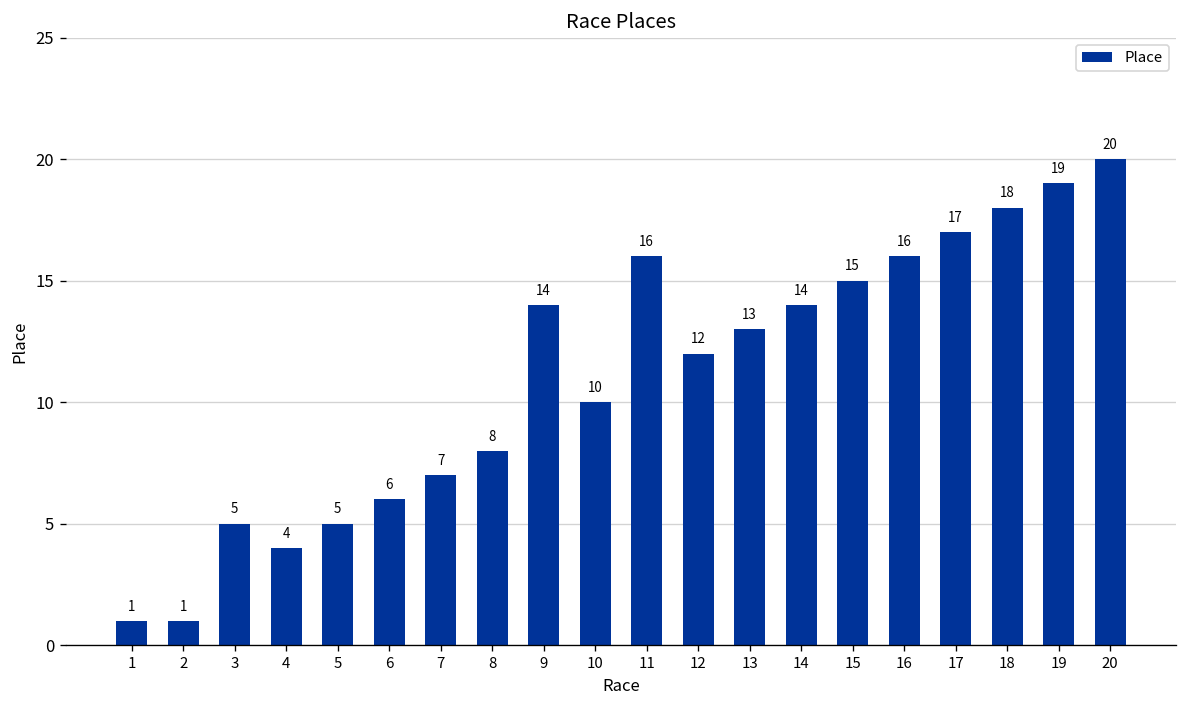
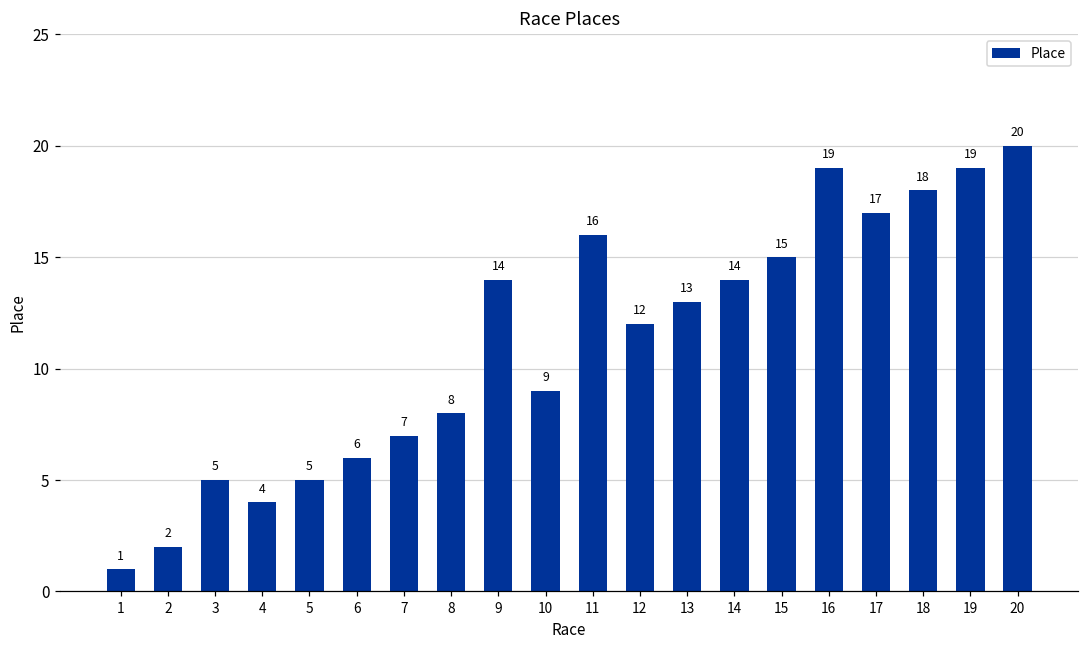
  {
    "1": 1,
-   "2": 1,
+   "2": 2,
    "3": 5,
    "4": 4,
    "5": 5,
    "6": 6,
    "7": 7,
    "8": 8,
    "9": 14,
-   "10": 10,
+   "10": 9,
    "11": 16,
    "12": 12,
    "13": 13,
    "14": 14,
    "15": 15,
-   "16": 16,
+   "16": 19,
    "17": 17,
    "18": 18,
    "19": 19,
    "20": 20
  }
